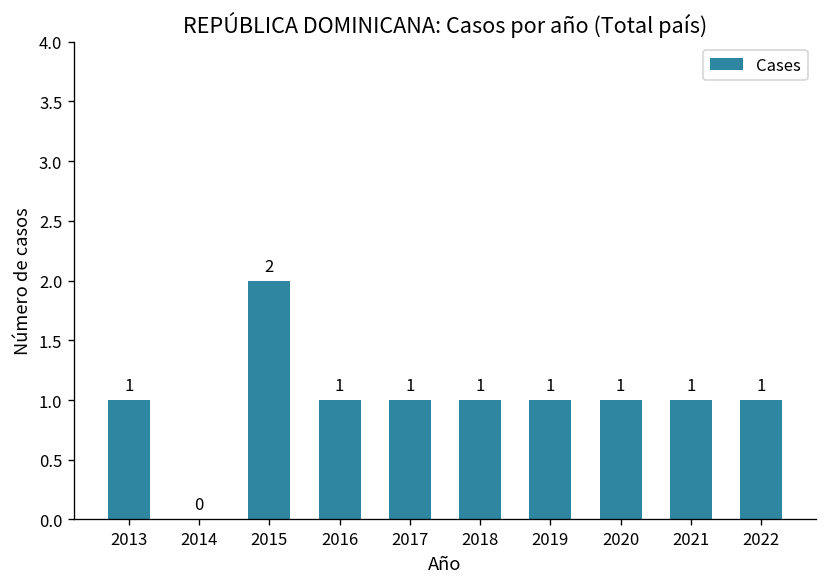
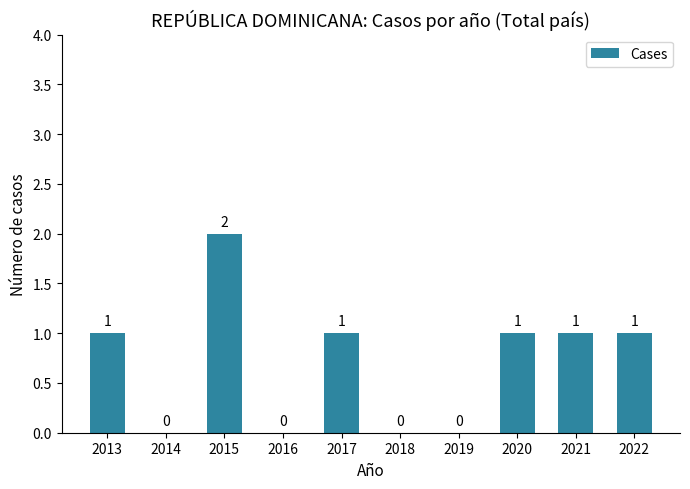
  {
    "2013": 1,
    "2014": 0,
    "2015": 2,
-   "2016": 1,
+   "2016": 0,
    "2017": 1,
-   "2018": 1,
-   "2019": 1,
+   "2018": 0,
+   "2019": 0,
    "2020": 1,
    "2021": 1,
    "2022": 1
  }
